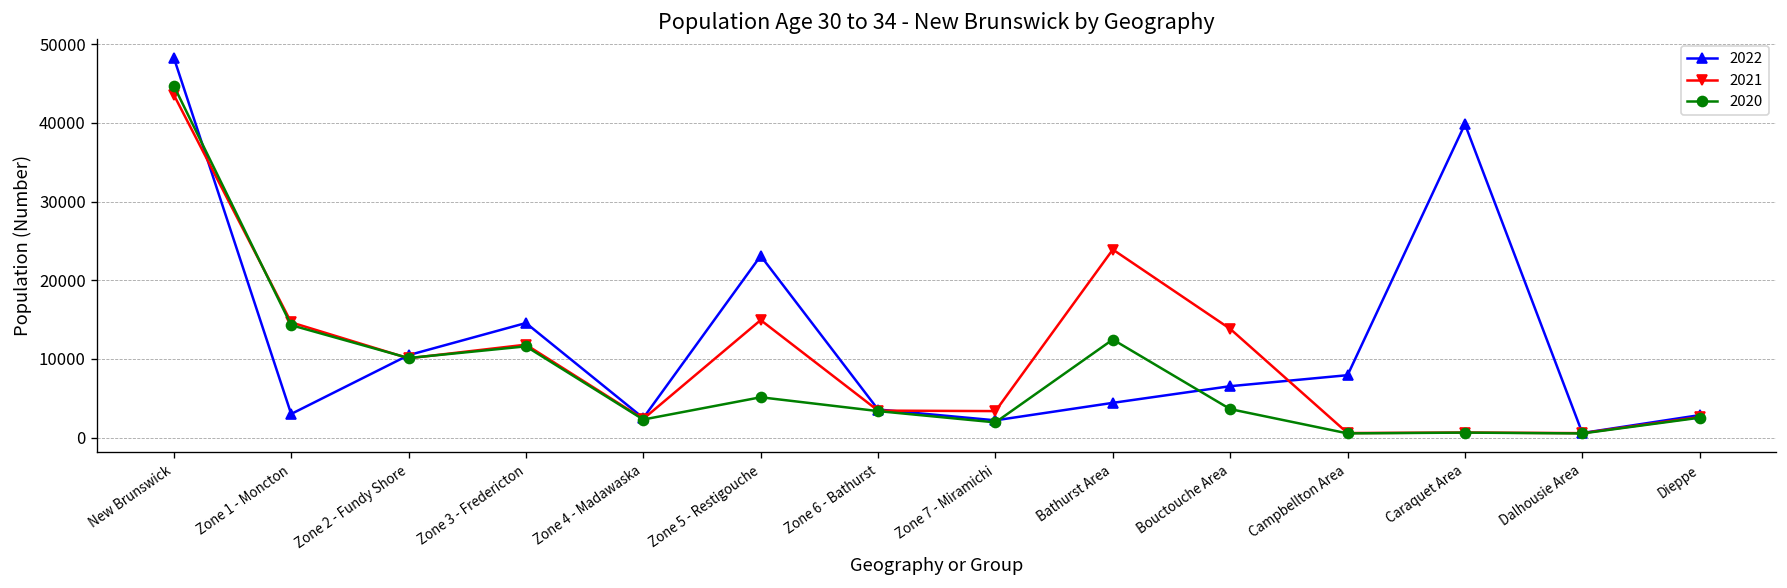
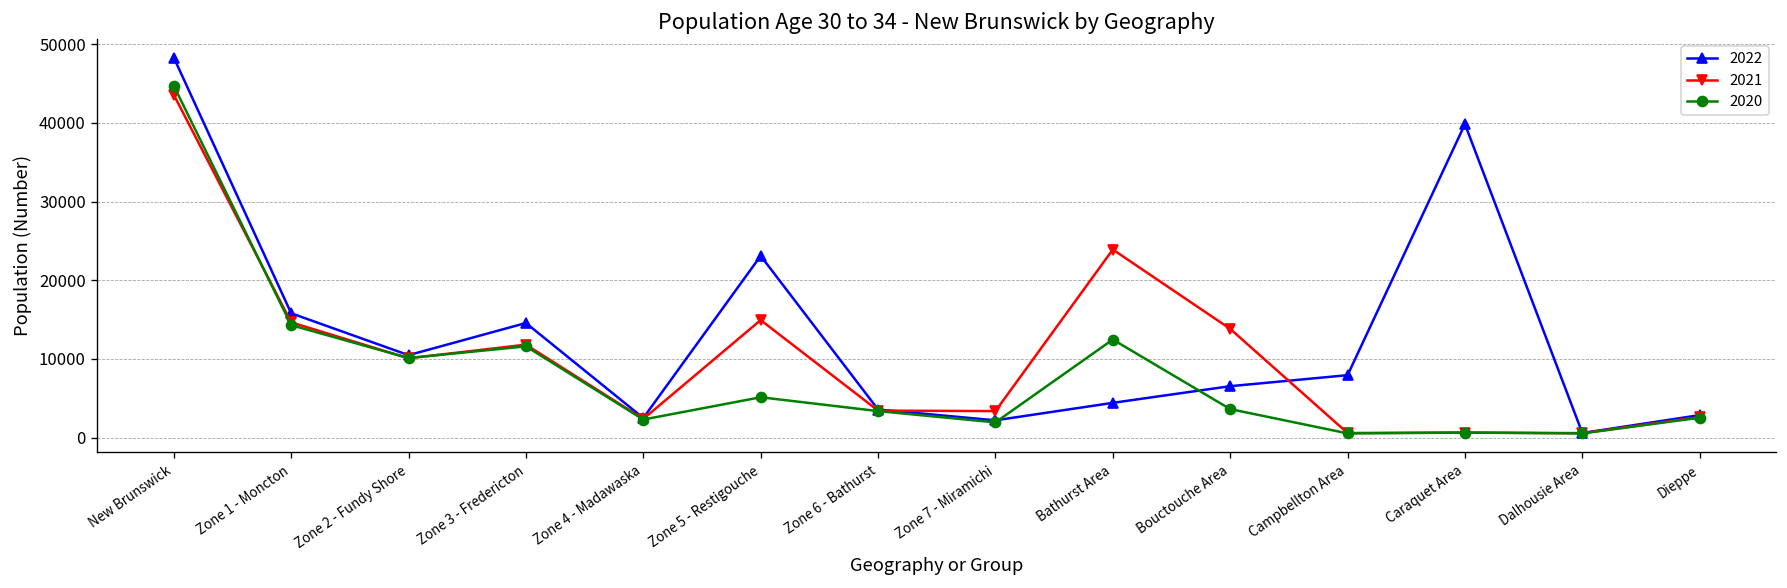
  {
    "2022": {
      "New Brunswick": 48000,
-     "Zone 1 - Moncton": 3000,
+     "Zone 1 - Moncton": 16000,
      "Zone 3 - Fredericton": 15000,
      "Zone 5 - Restigouche": 23000,
      "Bathurst Area": 4000,
      "Bouctouche Area": 7000,
      "Campbellton Area": 8000,
      "Caraquet Area": 40000
    },
    "2021": {
      "New Brunswick": 44000,
      "Zone 5 - Restigouche": 15000,
      "Zone 7 - Miramichi": 3000,
      "Bathurst Area": 24000,
      "Bouctouche Area": 14000
    },
    "2020": {
      "New Brunswick": 45000,
      "Zone 5 - Restigouche": 5000,
      "Bathurst Area": 12000,
      "Bouctouche Area": 4000
    }
  }
